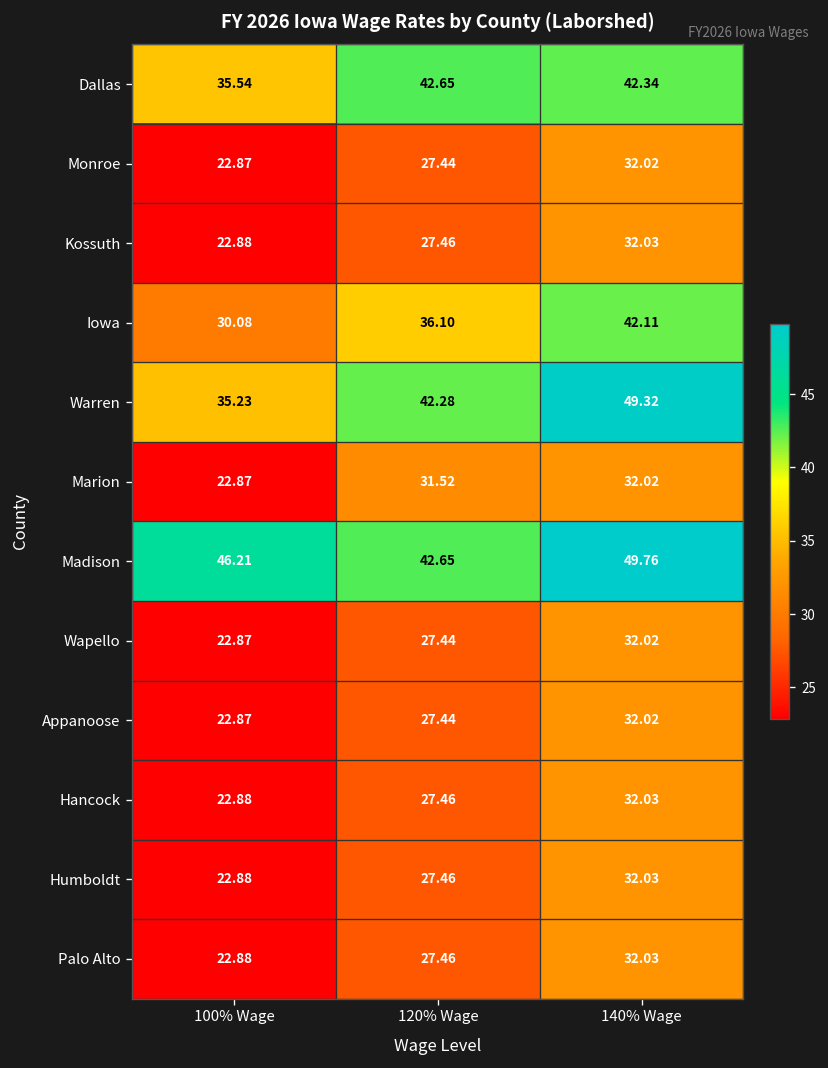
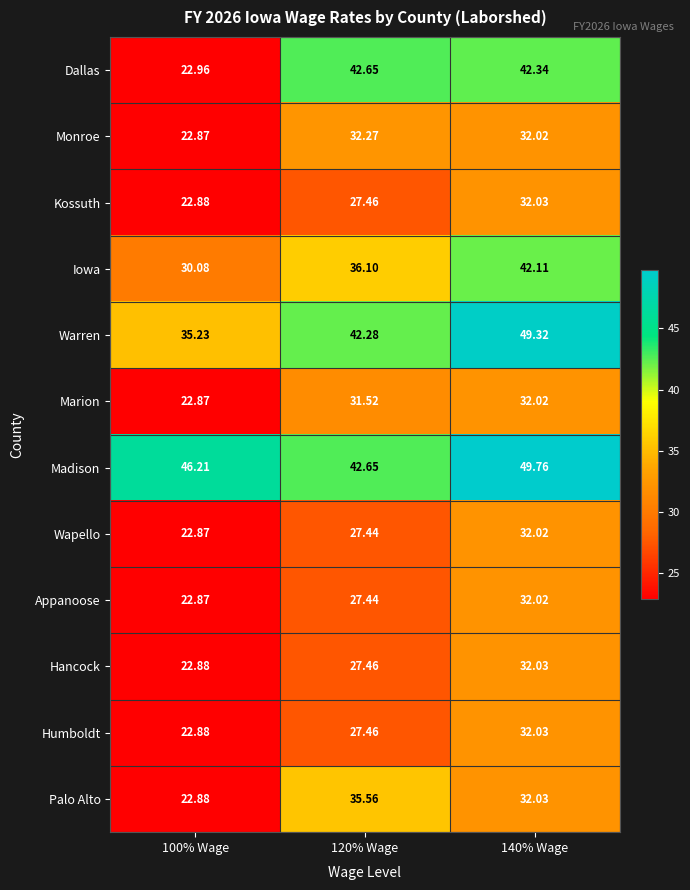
  {
    "Dallas": {
-     "100% Wage": 35.54,
+     "100% Wage": 22.96,
      "120% Wage": 42.65,
      "140% Wage": 42.34
    },
    "Monroe": {
      "100% Wage": 22.87,
-     "120% Wage": 27.44,
+     "120% Wage": 32.27,
      "140% Wage": 32.02
    },
    "Kossuth": {
      "100% Wage": 22.88,
      "120% Wage": 27.46,
      "140% Wage": 32.03
    },
    "Iowa": {
      "100% Wage": 30.08,
      "120% Wage": 36.10,
      "140% Wage": 42.11
    },
    "Warren": {
      "100% Wage": 35.23,
      "120% Wage": 42.28,
      "140% Wage": 49.32
    },
    "Marion": {
      "100% Wage": 22.87,
      "120% Wage": 31.52,
      "140% Wage": 32.02
    },
    "Madison": {
      "100% Wage": 46.21,
      "120% Wage": 42.65,
      "140% Wage": 49.76
    },
    "Wapello": {
      "100% Wage": 22.87,
      "120% Wage": 27.44,
      "140% Wage": 32.02
    },
    "Appanoose": {
      "100% Wage": 22.87,
      "120% Wage": 27.44,
      "140% Wage": 32.02
    },
    "Hancock": {
      "100% Wage": 22.88,
      "120% Wage": 27.46,
      "140% Wage": 32.03
    },
    "Humboldt": {
      "100% Wage": 22.88,
      "120% Wage": 27.46,
      "140% Wage": 32.03
    },
    "Palo Alto": {
      "100% Wage": 22.88,
-     "120% Wage": 27.46,
+     "120% Wage": 35.56,
      "140% Wage": 32.03
    }
  }
